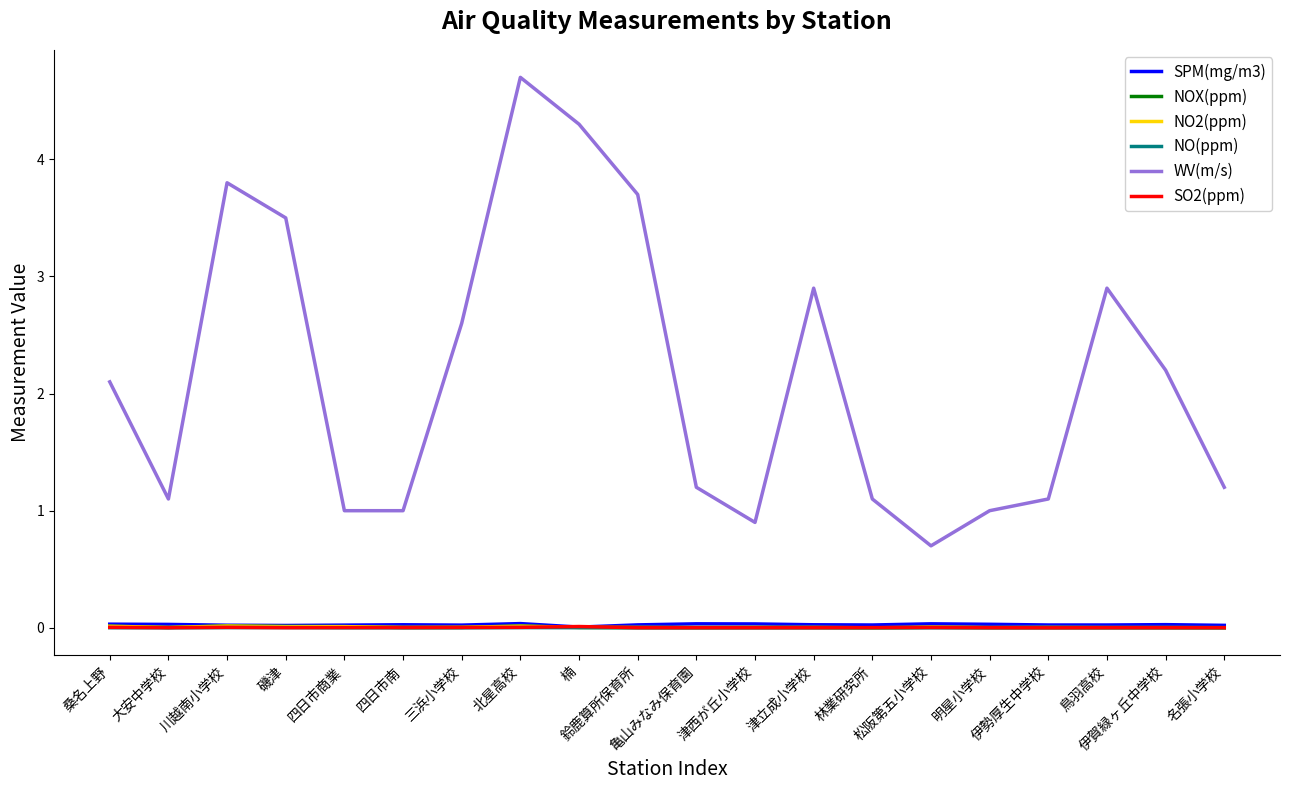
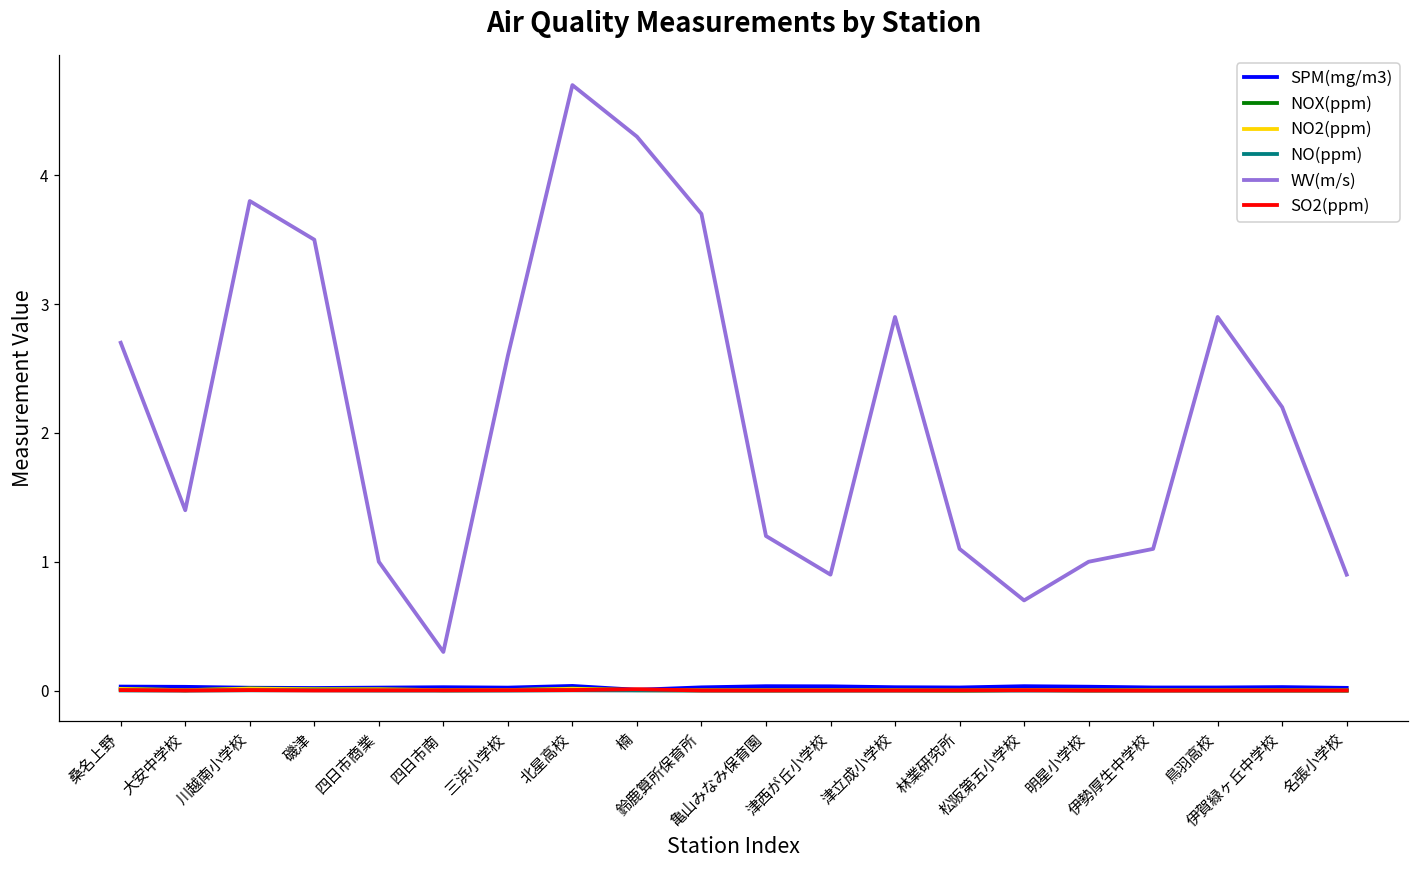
  {
    "SPM(mg/m3)": {
      "大安中学校": 0.03,
      "四日市南": 0.03,
      "鈴鹿算所保育所": 0.03,
      "亀山みなみ保育園": 0.03,
      "津西が丘小学校": 0.03,
      "津立成小学校": 0.03,
      "林業研究所": 0.02,
      "松阪第五小学校": 0.03,
      "明星小学校": 0.03,
      "鳥羽高校": 0.02,
      "伊賀緑ヶ丘中学校": 0.03
    },
    "WV(m/s)": {
-     "桑名上野": 2.1,
-     "大安中学校": 1.1,
+     "桑名上野": 2.7,
+     "大安中学校": 1.4,
      "川越南小学校": 3.8,
      "磯津": 3.5,
      "四日市商業": 1.0,
-     "四日市南": 1.0,
+     "四日市南": 0.3,
      "三浜小学校": 2.6,
      "北星高校": 4.7,
      "楠": 4.3,
      "鈴鹿算所保育所": 3.7,
      "亀山みなみ保育園": 1.2,
      "津西が丘小学校": 0.9,
      "津立成小学校": 2.9,
      "林業研究所": 1.1,
      "松阪第五小学校": 0.7,
      "明星小学校": 1.0,
      "伊勢厚生中学校": 1.1,
      "鳥羽高校": 2.9,
      "伊賀緑ヶ丘中学校": 2.2,
-     "名張小学校": 1.2
+     "名張小学校": 0.9
    }
  }
